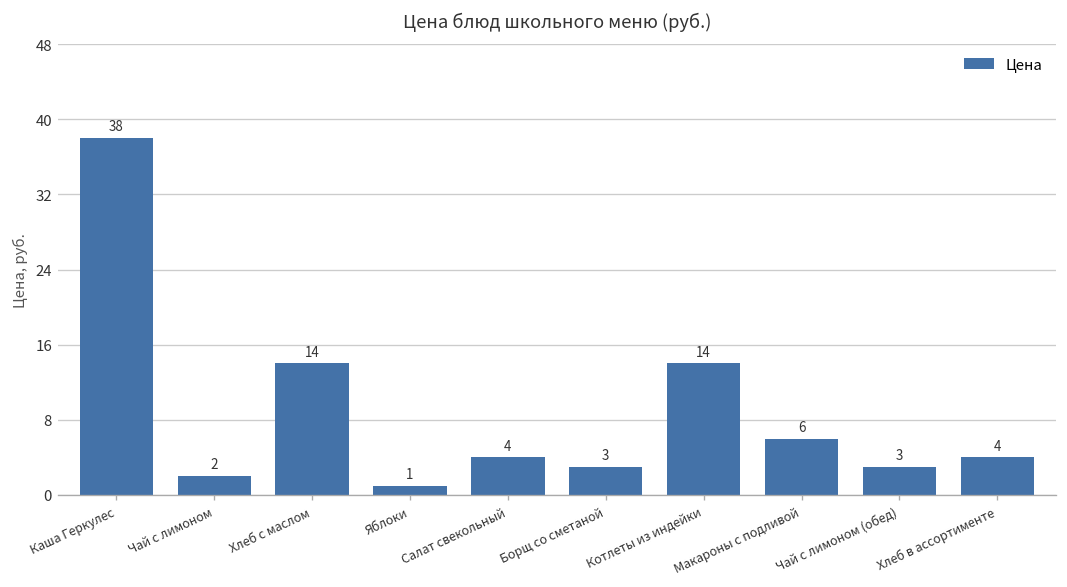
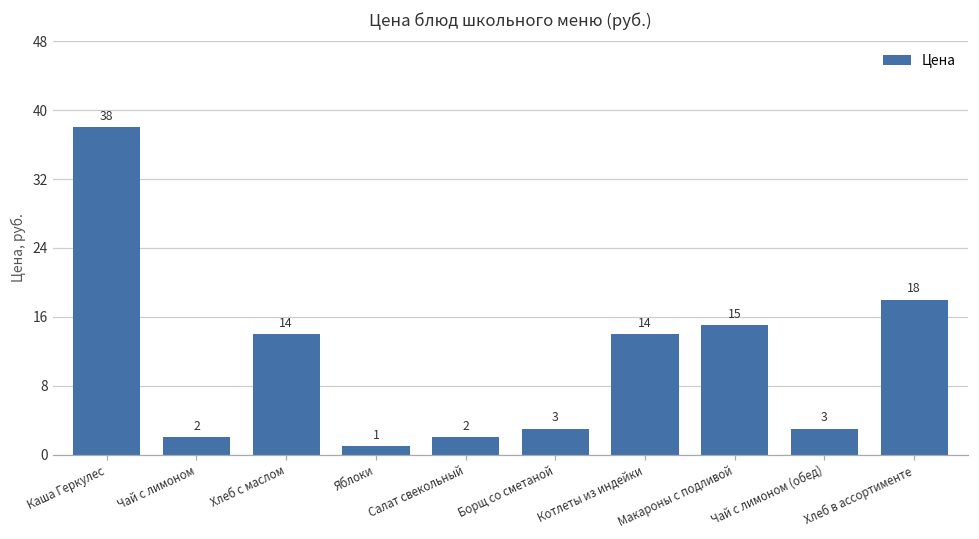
  {
    "Каша Геркулес": 38,
    "Чай с лимоном": 2,
    "Хлеб с маслом": 14,
    "Яблоки": 1,
-   "Салат свекольный": 4,
+   "Салат свекольный": 2,
    "Борщ со сметаной": 3,
    "Котлеты из индейки": 14,
-   "Макароны с подливой": 6,
+   "Макароны с подливой": 15,
    "Чай с лимоном (обед)": 3,
-   "Хлеб в ассортименте": 4
+   "Хлеб в ассортименте": 18
  }
